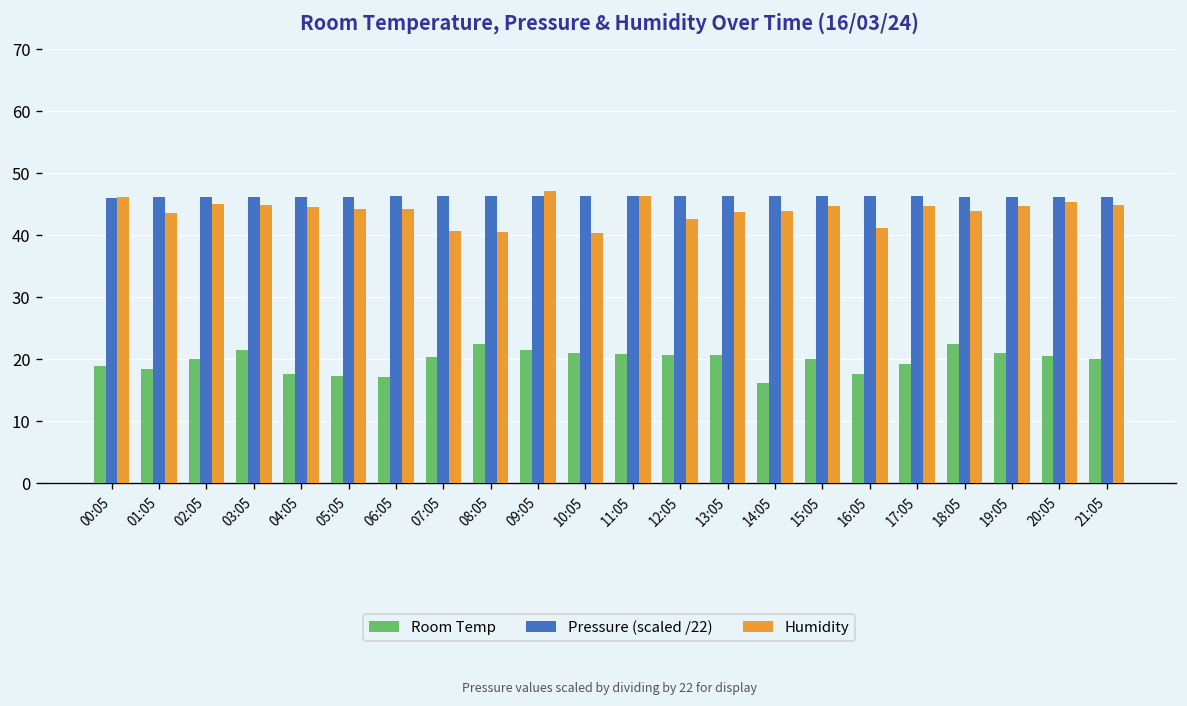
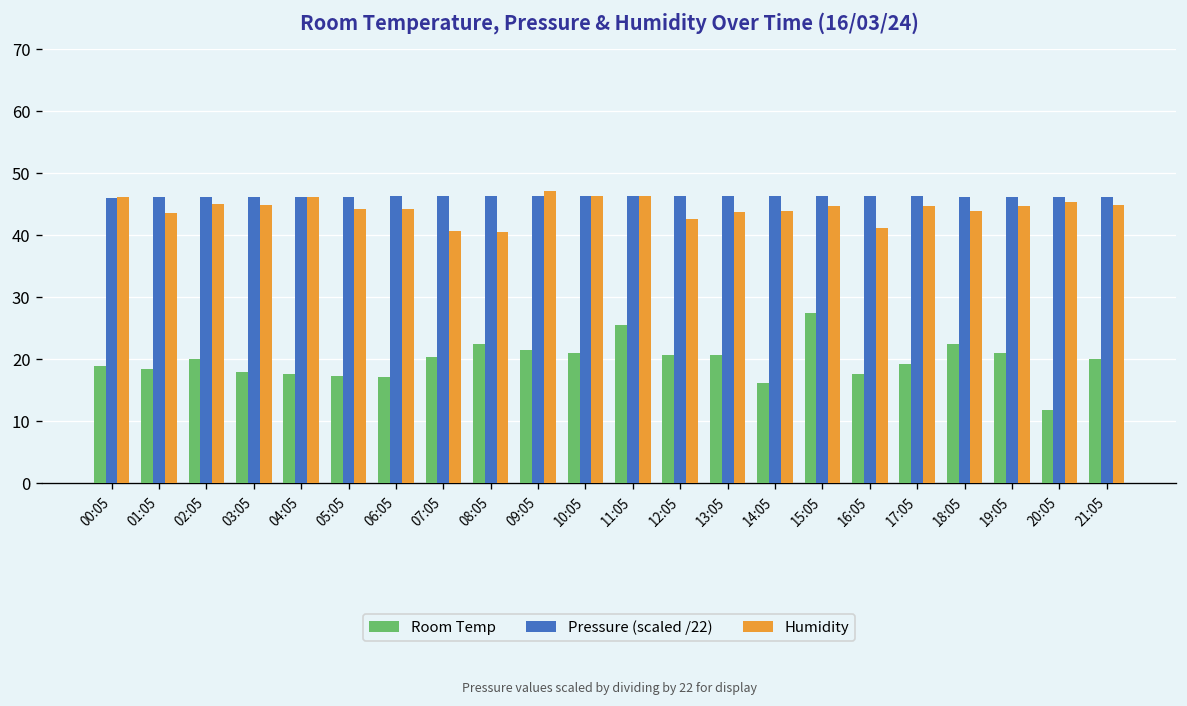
  {
    "Room Temp": {
      "00:05": 19,
      "01:05": 18,
      "02:05": 20,
-     "03:05": 22,
+     "03:05": 18,
      "04:05": 18,
      "05:05": 17,
      "06:05": 17,
      "07:05": 20,
      "08:05": 22,
      "09:05": 22,
      "10:05": 21,
-     "11:05": 21,
+     "11:05": 26,
      "12:05": 21,
      "13:05": 21,
      "14:05": 16,
-     "15:05": 20,
+     "15:05": 27,
      "16:05": 18,
      "17:05": 19,
      "18:05": 22,
      "19:05": 21,
-     "20:05": 20,
+     "20:05": 12,
      "21:05": 20
    },
    "Pressure (scaled /22)": {
      "00:05": 46,
      "01:05": 46,
      "02:05": 46,
      "03:05": 46,
      "04:05": 46,
      "05:05": 46,
      "06:05": 46,
      "07:05": 46,
      "08:05": 46,
      "09:05": 46,
      "10:05": 46,
      "11:05": 46,
      "12:05": 46,
      "13:05": 46,
      "14:05": 46,
      "15:05": 46,
      "16:05": 46,
      "17:05": 46,
      "18:05": 46,
      "19:05": 46,
      "20:05": 46,
      "21:05": 46
    },
    "Humidity": {
      "00:05": 46,
      "01:05": 44,
      "02:05": 45,
      "03:05": 45,
-     "04:05": 45,
+     "04:05": 46,
      "05:05": 44,
      "06:05": 44,
      "07:05": 41,
      "08:05": 41,
      "09:05": 47,
-     "10:05": 40,
+     "10:05": 46,
      "11:05": 46,
      "12:05": 43,
      "13:05": 44,
      "14:05": 44,
      "15:05": 45,
      "16:05": 41,
      "17:05": 45,
      "18:05": 44,
      "19:05": 45,
      "20:05": 45,
      "21:05": 45
    }
  }
